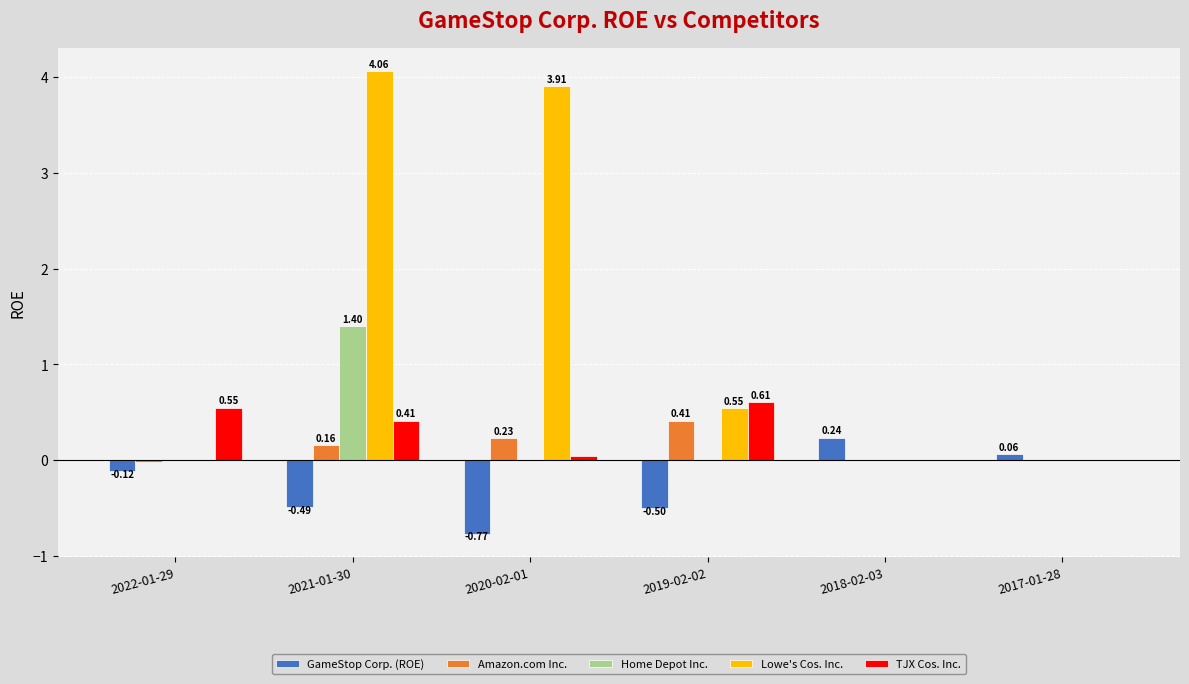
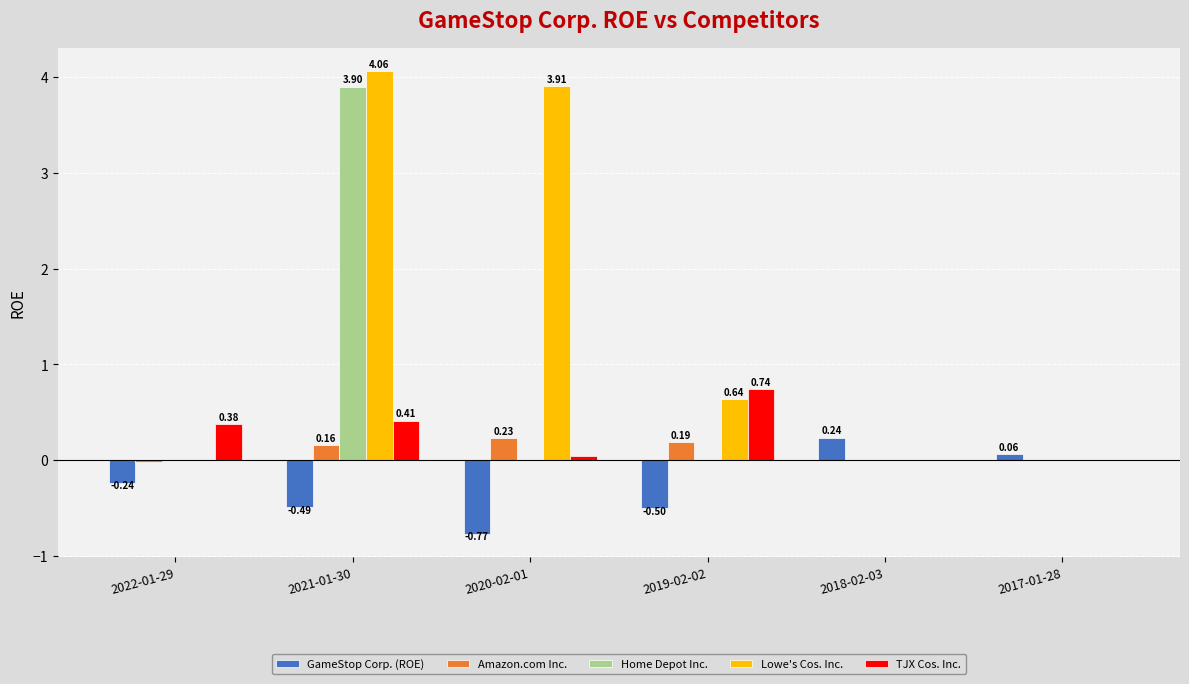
  {
    "GameStop Corp. (ROE)": {
-     "2022-01-29": -0.12,
+     "2022-01-29": -0.24,
      "2021-01-30": -0.49,
      "2020-02-01": -0.77,
      "2019-02-02": -0.50,
      "2018-02-03": 0.24,
      "2017-01-28": 0.06
    },
    "Amazon.com Inc.": {
      "2021-01-30": 0.16,
      "2020-02-01": 0.23,
-     "2019-02-02": 0.41
+     "2019-02-02": 0.19
    },
    "Home Depot Inc.": {
-     "2021-01-30": 1.40
+     "2021-01-30": 3.90
    },
    "Lowe's Cos. Inc.": {
      "2021-01-30": 4.06,
      "2020-02-01": 3.91,
-     "2019-02-02": 0.55
+     "2019-02-02": 0.64
    },
    "TJX Cos. Inc.": {
-     "2022-01-29": 0.55,
+     "2022-01-29": 0.38,
      "2021-01-30": 0.41,
-     "2019-02-02": 0.61
+     "2019-02-02": 0.74
    }
  }
